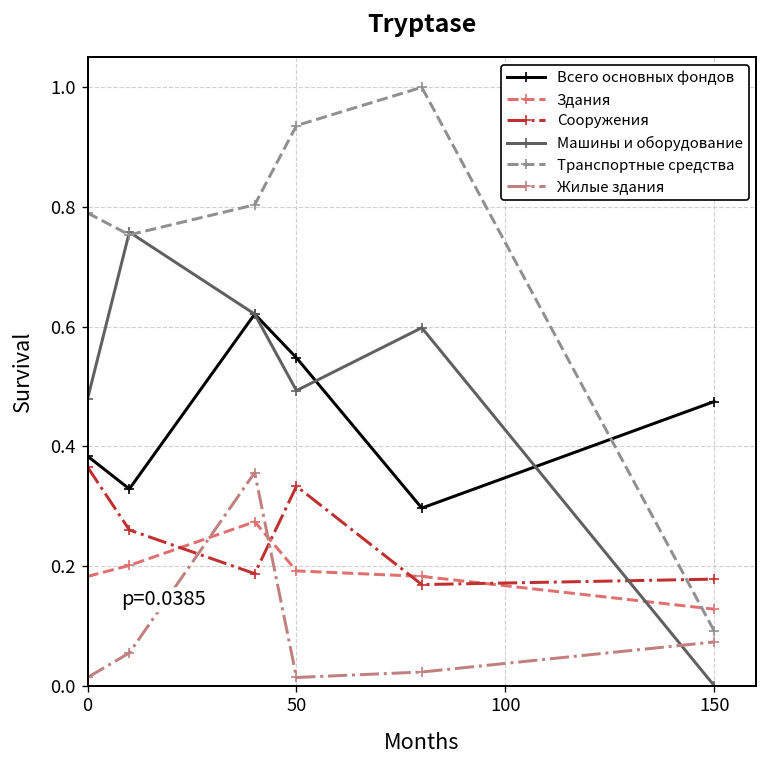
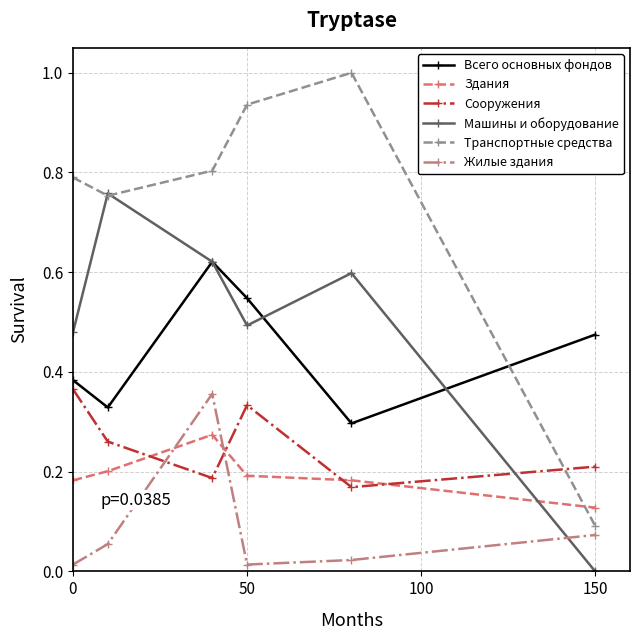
  {
    "Всего основных фондов": {
      "0": 0.38,
      "50": 0.55,
      "150": 0.47
    },
    "Сооружения": {
      "0": 0.37,
      "50": 0.33,
-     "150": 0.18
+     "150": 0.21
    },
    "Машины и оборудование": {
      "0": 0.48,
      "50": 0.49,
      "150": 0.00
    }
  }
